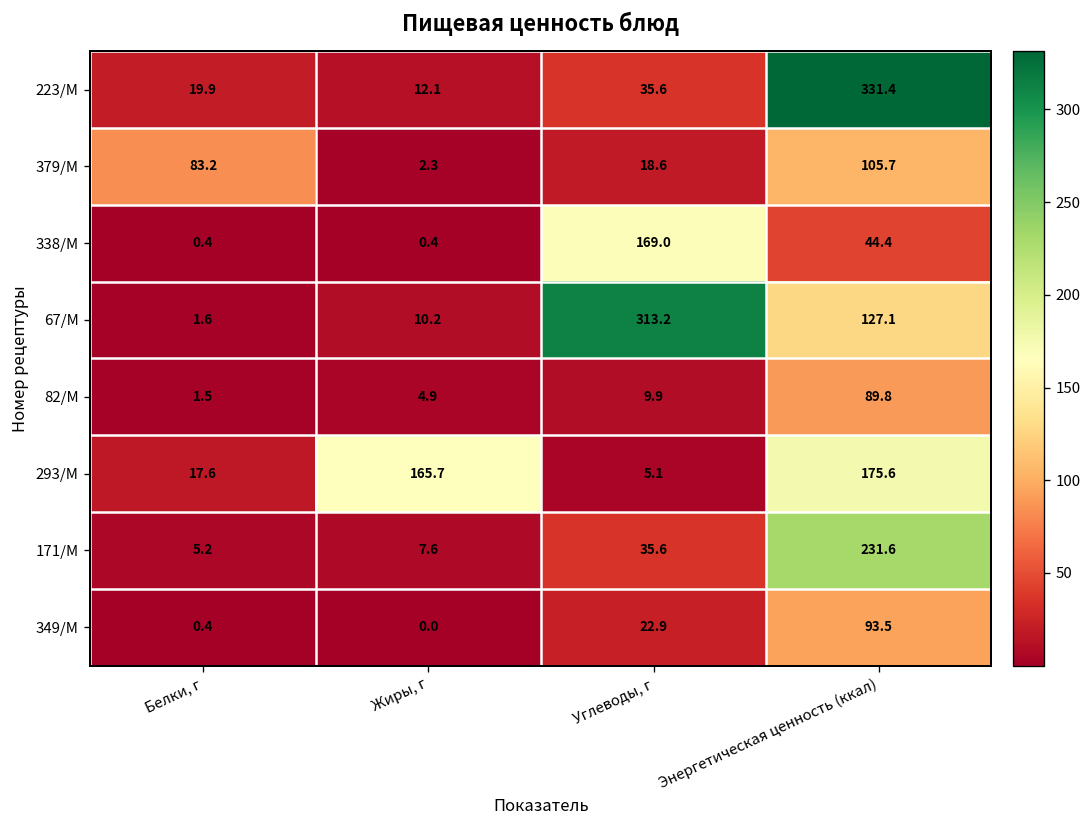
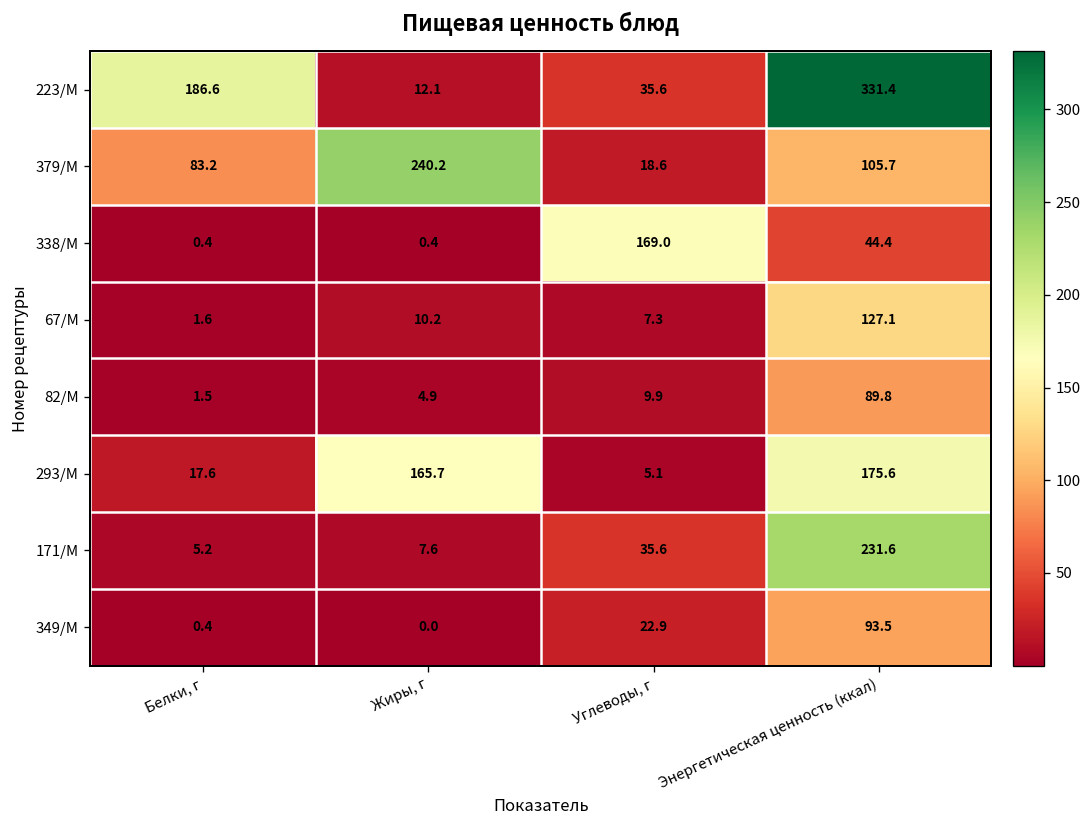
  {
    "223/М": {
-     "Белки, г": 19.9,
+     "Белки, г": 186.6,
      "Жиры, г": 12.1,
      "Углеводы, г": 35.6,
      "Энергетическая ценность (ккал)": 331.4
    },
    "379/М": {
      "Белки, г": 83.2,
-     "Жиры, г": 2.3,
+     "Жиры, г": 240.2,
      "Углеводы, г": 18.6,
      "Энергетическая ценность (ккал)": 105.7
    },
    "338/М": {
      "Белки, г": 0.4,
      "Жиры, г": 0.4,
      "Углеводы, г": 169.0,
      "Энергетическая ценность (ккал)": 44.4
    },
    "67/М": {
      "Белки, г": 1.6,
      "Жиры, г": 10.2,
-     "Углеводы, г": 313.2,
+     "Углеводы, г": 7.3,
      "Энергетическая ценность (ккал)": 127.1
    },
    "82/М": {
      "Белки, г": 1.5,
      "Жиры, г": 4.9,
      "Углеводы, г": 9.9,
      "Энергетическая ценность (ккал)": 89.8
    },
    "293/М": {
      "Белки, г": 17.6,
      "Жиры, г": 165.7,
      "Углеводы, г": 5.1,
      "Энергетическая ценность (ккал)": 175.6
    },
    "171/М": {
      "Белки, г": 5.2,
      "Жиры, г": 7.6,
      "Углеводы, г": 35.6,
      "Энергетическая ценность (ккал)": 231.6
    },
    "349/М": {
      "Белки, г": 0.4,
      "Жиры, г": 0.0,
      "Углеводы, г": 22.9,
      "Энергетическая ценность (ккал)": 93.5
    }
  }
